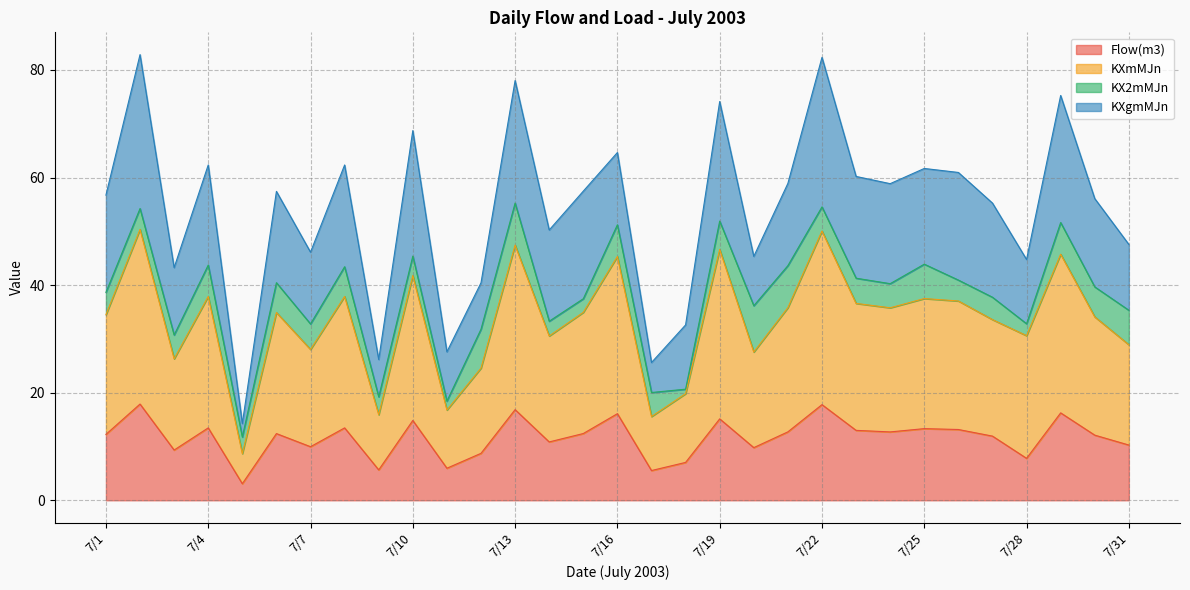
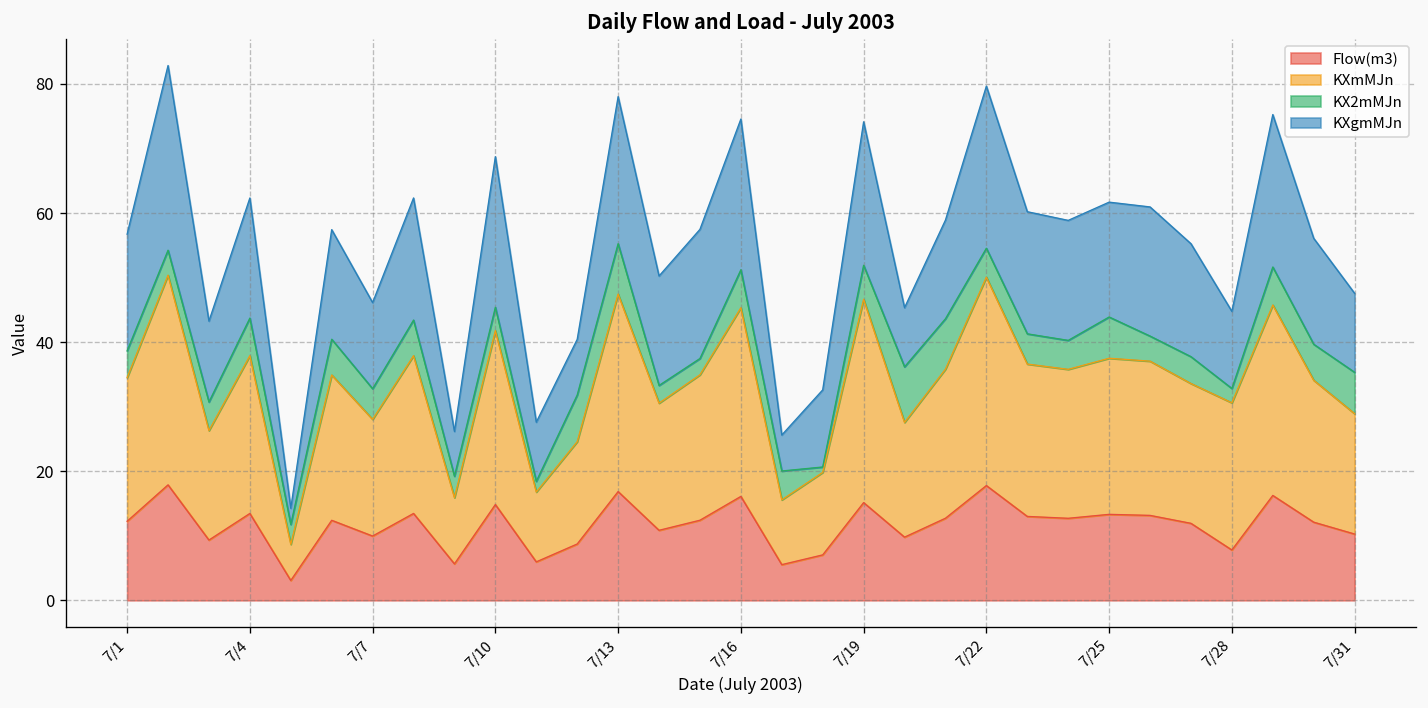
  {
    "Flow(m3)": {
      "7/1": 12,
      "7/4": 13,
      "7/7": 10,
      "7/10": 15,
      "7/13": 17,
      "7/16": 16,
      "7/19": 15,
      "7/22": 18,
      "7/25": 13,
      "7/28": 8,
      "7/31": 10
    },
    "KXmMJn": {
      "7/1": 22,
      "7/4": 24,
      "7/7": 18,
      "7/10": 27,
      "7/13": 31,
      "7/16": 29,
      "7/19": 32,
      "7/22": 32,
      "7/25": 24,
      "7/28": 23,
      "7/31": 19
    },
    "KX2mMJn": {
      "7/1": 4,
      "7/4": 6,
      "7/7": 5,
      "7/10": 4,
      "7/13": 8,
      "7/16": 6,
      "7/19": 5,
      "7/22": 4,
      "7/25": 6,
      "7/28": 2,
      "7/31": 6
    },
    "KXgmMJn": {
      "7/1": 18,
      "7/4": 19,
      "7/7": 13,
      "7/10": 23,
      "7/13": 23,
-     "7/16": 13,
+     "7/16": 23,
      "7/19": 22,
-     "7/22": 28,
+     "7/22": 25,
      "7/25": 18,
      "7/28": 12,
      "7/31": 12
    }
  }
